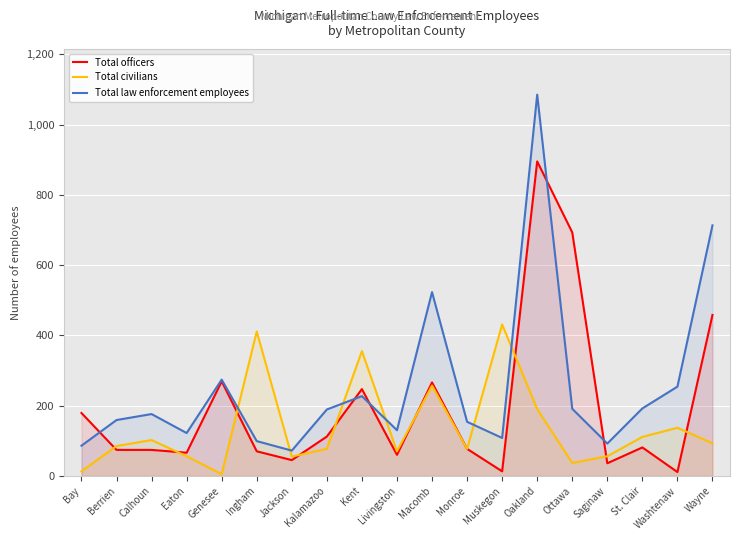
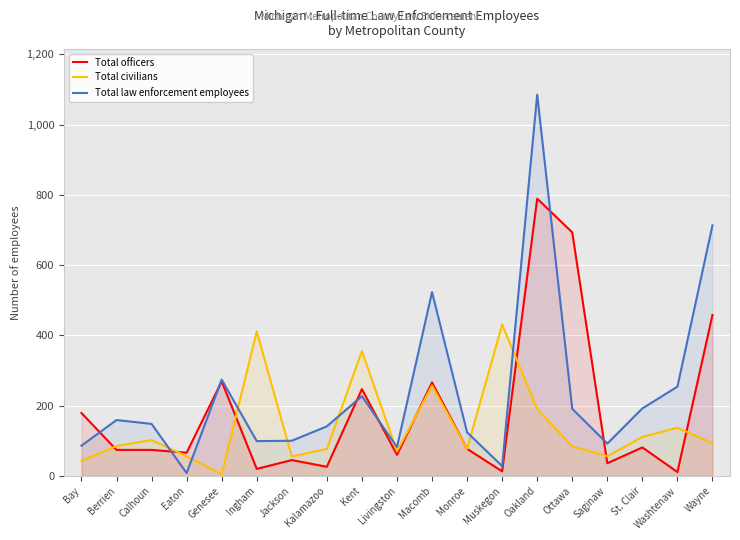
  {
    "Total officers": {
      "Bay": "180",
      "Berrien": "70",
      "Calhoun": "70",
      "Eaton": "70",
-     "Ingham": "70",
+     "Ingham": "20",
      "Jackson": "50",
-     "Kalamazoo": "110",
+     "Kalamazoo": "30",
      "Kent": "250",
      "Livingston": "60",
      "Macomb": "270",
      "Muskegon": "10",
-     "Oakland": "900",
+     "Oakland": "790",
      "Ottawa": "690",
      "Saginaw": "40",
      "St. Clair": "80",
      "Washtenaw": "10",
      "Wayne": "460"
    },
    "Total civilians": {
-     "Bay": "10",
+     "Bay": "40",
      "Berrien": "90",
      "Calhoun": "100",
      "Eaton": "60",
      "Genesee": "10",
      "Ingham": "410",
      "Jackson": "60",
      "Kalamazoo": "80",
      "Kent": "360",
      "Livingston": "70",
      "Macomb": "260",
      "Muskegon": "430",
      "Oakland": "190",
-     "Ottawa": "40",
+     "Ottawa": "80",
      "Saginaw": "60",
      "St. Clair": "110",
      "Washtenaw": "140",
      "Wayne": "90"
    },
    "Total law enforcement employees": {
      "Bay": "90",
      "Berrien": "160",
-     "Calhoun": "180",
-     "Eaton": "120",
+     "Calhoun": "150",
+     "Eaton": "10",
      "Ingham": "100",
-     "Jackson": "70",
-     "Kalamazoo": "190",
+     "Jackson": "100",
+     "Kalamazoo": "140",
      "Kent": "230",
-     "Livingston": "130",
+     "Livingston": "80",
      "Macomb": "520",
-     "Monroe": "150",
-     "Muskegon": "110",
+     "Monroe": "120",
+     "Muskegon": "30",
      "Oakland": "1,090",
      "Ottawa": "190",
      "Saginaw": "90",
      "St. Clair": "190",
      "Washtenaw": "250",
      "Wayne": "710"
    }
  }
